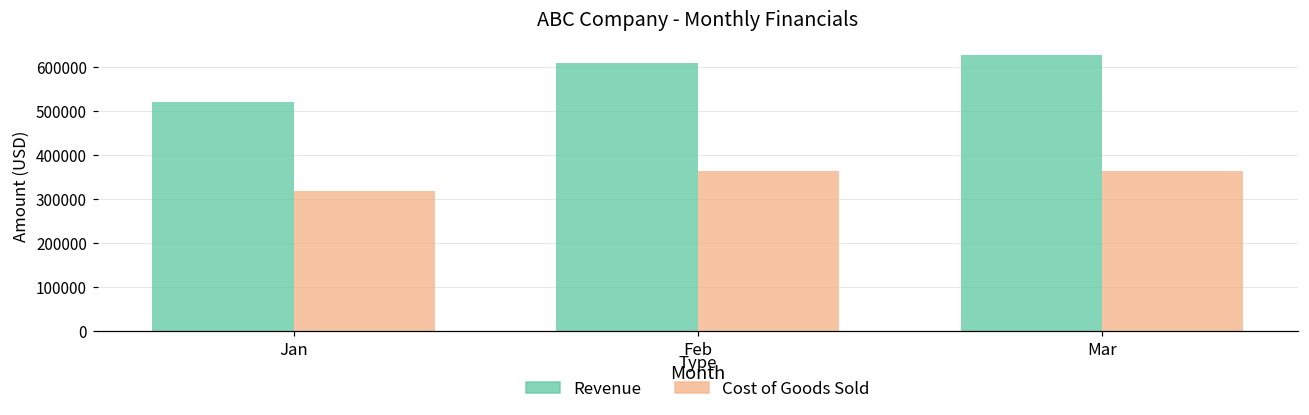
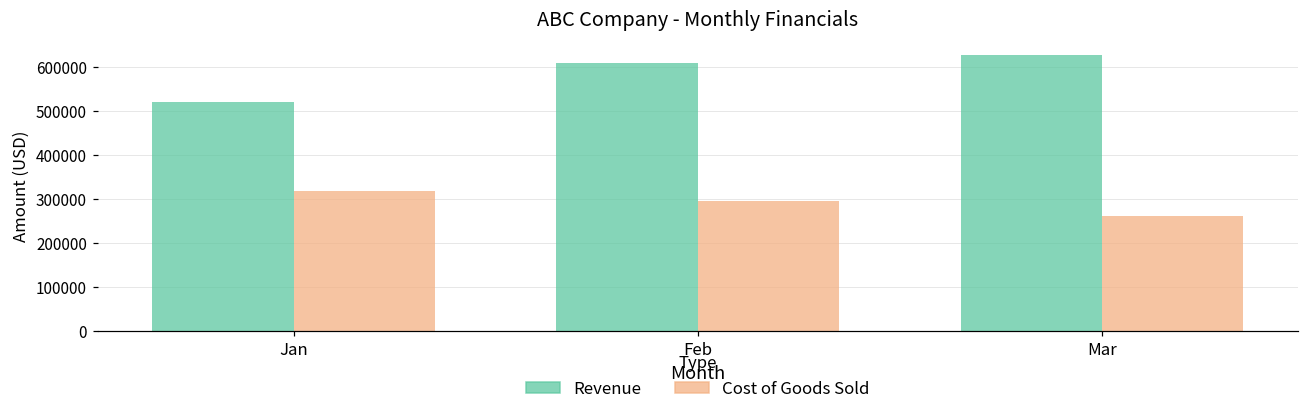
  {
    "Revenue": {
      "Jan": 520000,
      "Feb": 610000,
      "Mar": 630000
    },
    "Cost of Goods Sold": {
      "Jan": 320000,
-     "Feb": 370000,
-     "Mar": 360000
+     "Feb": 300000,
+     "Mar": 260000
    }
  }
